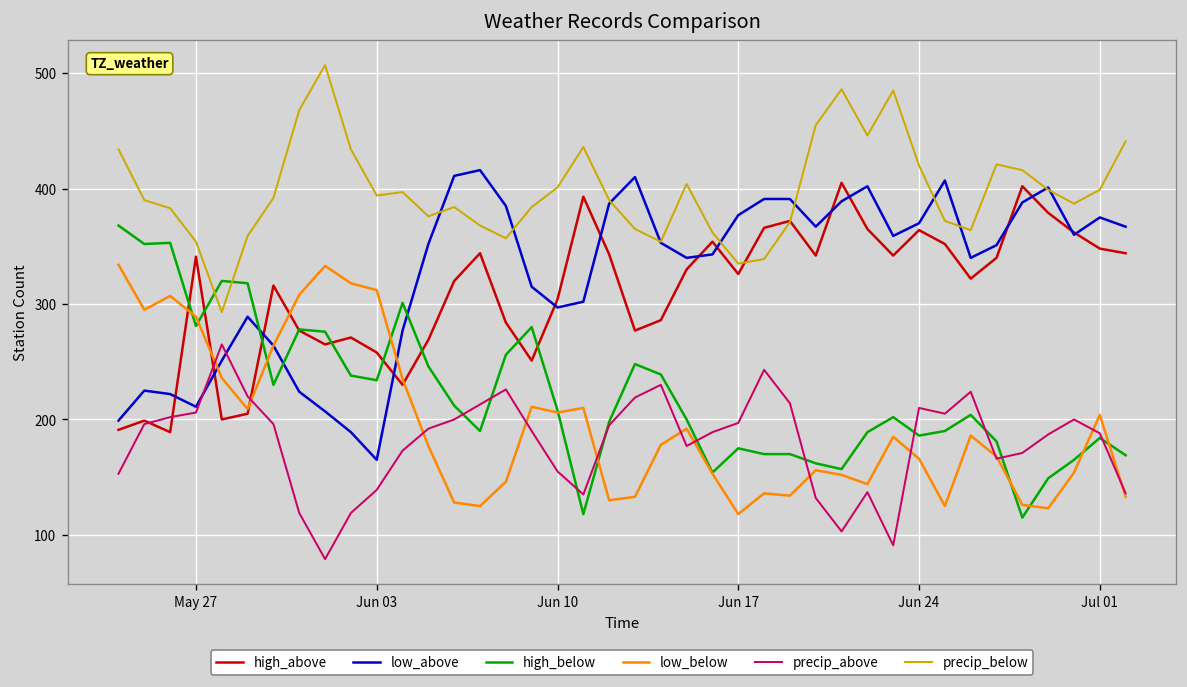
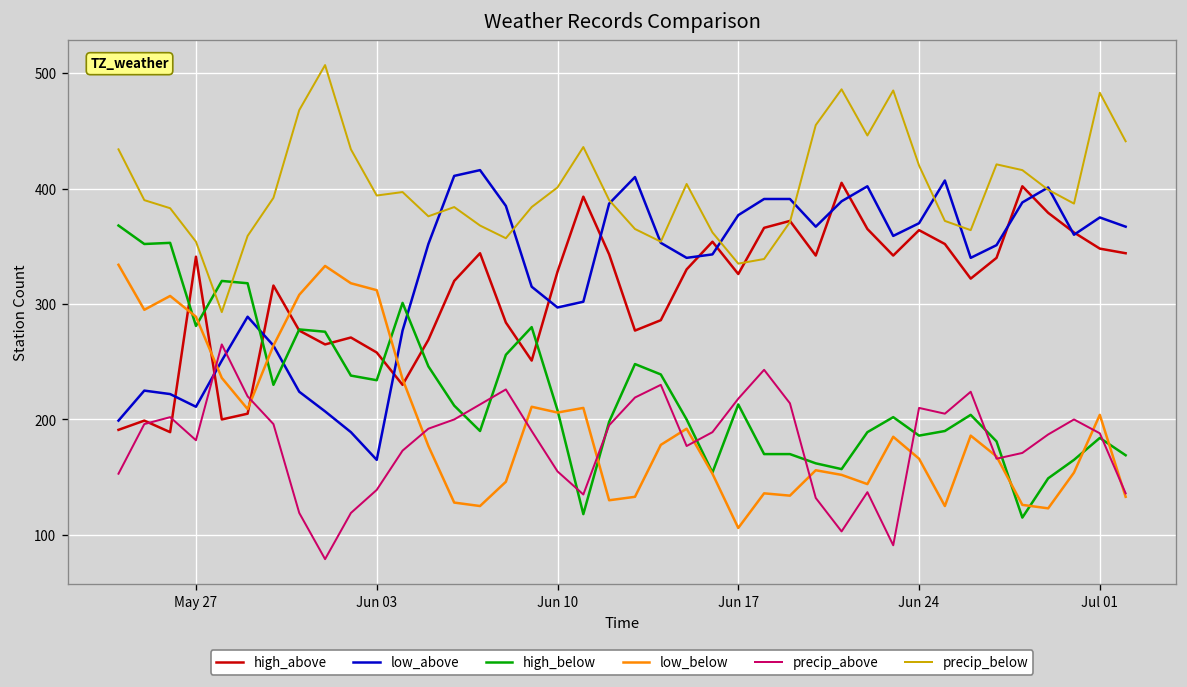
  {
    "high_above": {
      "May 27": 340,
      "Jun 03": 260,
-     "Jun 10": 300,
+     "Jun 10": 330,
      "Jun 17": 330,
      "Jun 24": 360,
      "Jul 01": 350
    },
    "low_above": {
      "May 27": 210,
      "Jun 03": 170,
      "Jun 10": 300,
      "Jun 17": 380,
      "Jun 24": 370,
      "Jul 01": 380
    },
    "high_below": {
      "May 27": 280,
      "Jun 03": 230,
-     "Jun 17": 180,
+     "Jun 17": 210,
      "Jun 24": 190,
      "Jul 01": 180
    },
    "low_below": {
      "May 27": 290,
      "Jun 03": 310,
-     "Jun 17": 120,
+     "Jun 17": 110,
      "Jun 24": 170,
      "Jul 01": 200
    },
    "precip_above": {
-     "May 27": 210,
+     "May 27": 180,
      "Jun 03": 140,
      "Jun 10": 160,
-     "Jun 17": 200,
+     "Jun 17": 220,
      "Jun 24": 210,
      "Jul 01": 190
    },
    "precip_below": {
      "May 27": 350,
      "Jun 03": 390,
      "Jun 10": 400,
      "Jun 17": 340,
      "Jun 24": 420,
-     "Jul 01": 400
+     "Jul 01": 480
    }
  }
